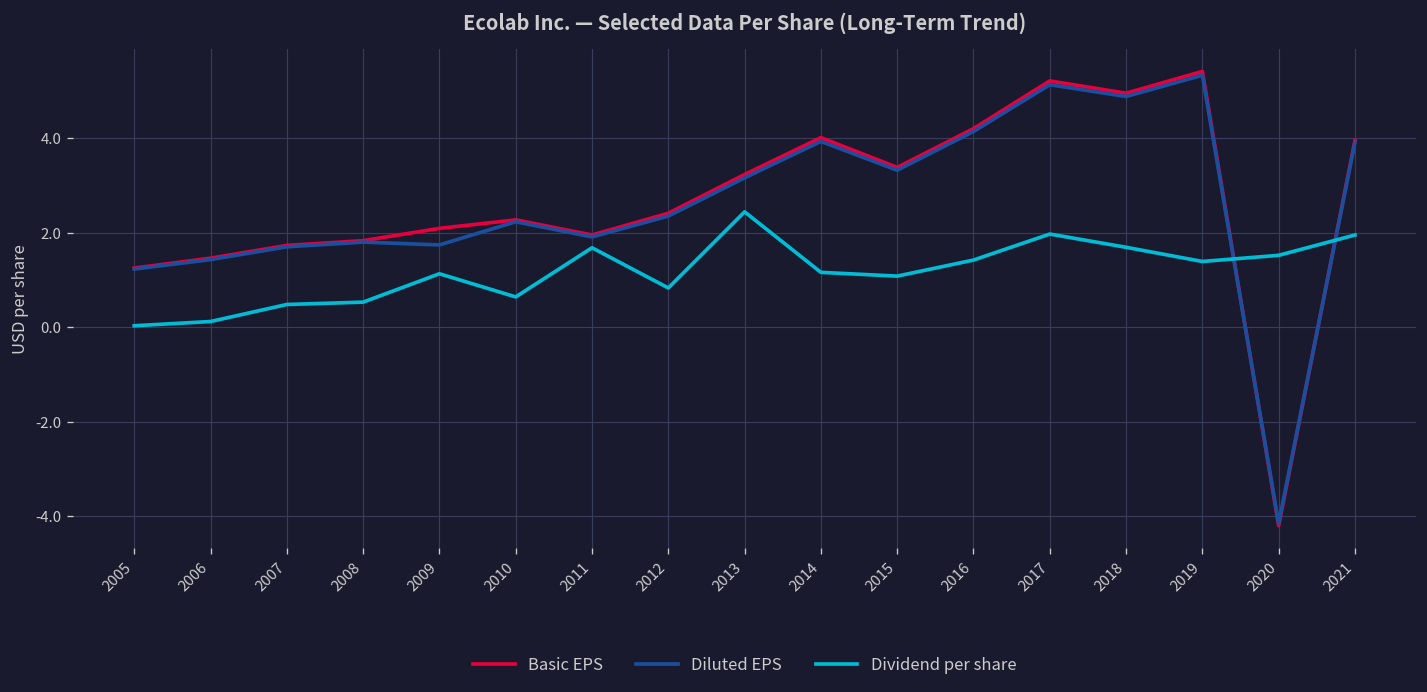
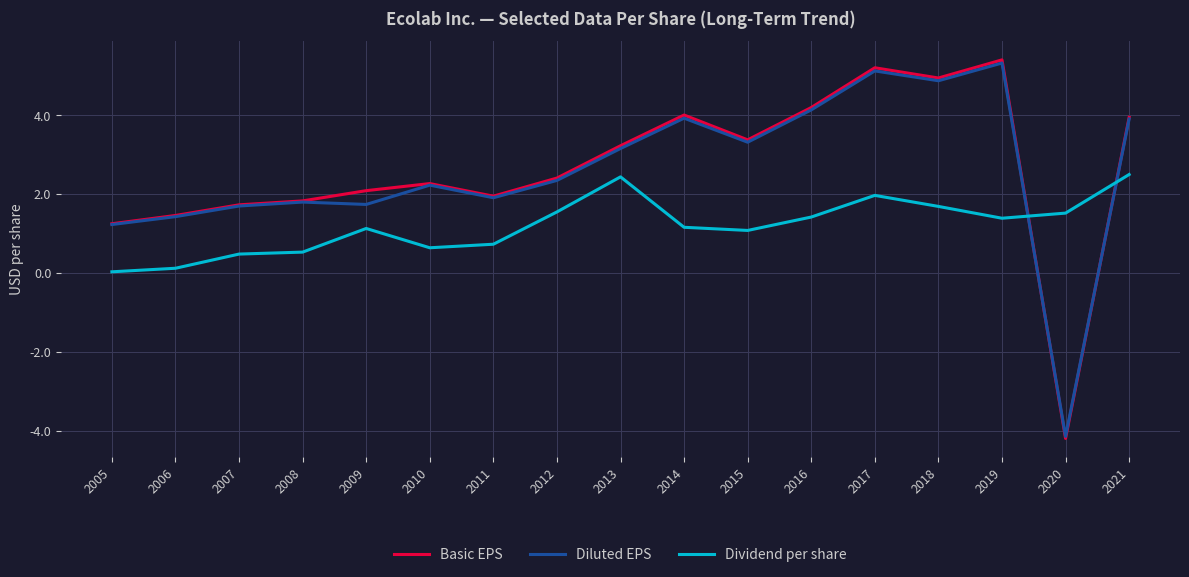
  {
    "Basic EPS": {
      "2009": 2.1,
      "2013": 3.2,
      "2014": 4.0,
      "2017": 5.2,
      "2018": 5.0,
      "2019": 5.4
    },
    "Diluted EPS": {
      "2009": 1.7,
      "2013": 3.2,
      "2014": 3.9,
      "2017": 5.1,
      "2018": 4.9,
      "2019": 5.3
    },
    "Dividend per share": {
      "2005": 0.0,
      "2006": 0.1,
      "2007": 0.5,
      "2008": 0.5,
      "2009": 1.1,
      "2010": 0.6,
-     "2011": 1.7,
-     "2012": 0.8,
+     "2011": 0.7,
+     "2012": 1.6,
      "2013": 2.4,
      "2014": 1.2,
      "2015": 1.1,
      "2016": 1.4,
      "2017": 2.0,
      "2018": 1.7,
      "2019": 1.4,
      "2020": 1.5,
-     "2021": 2.0
+     "2021": 2.5
    }
  }
